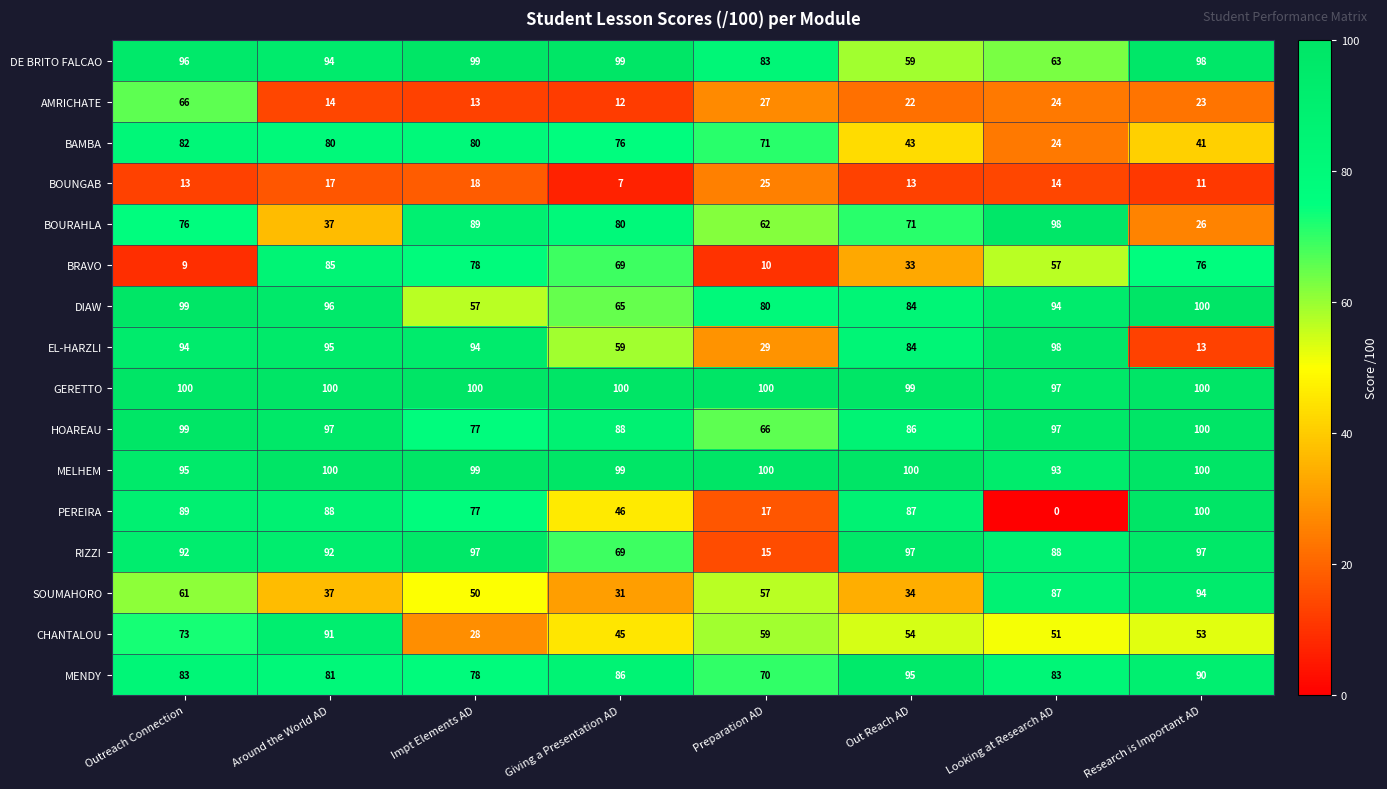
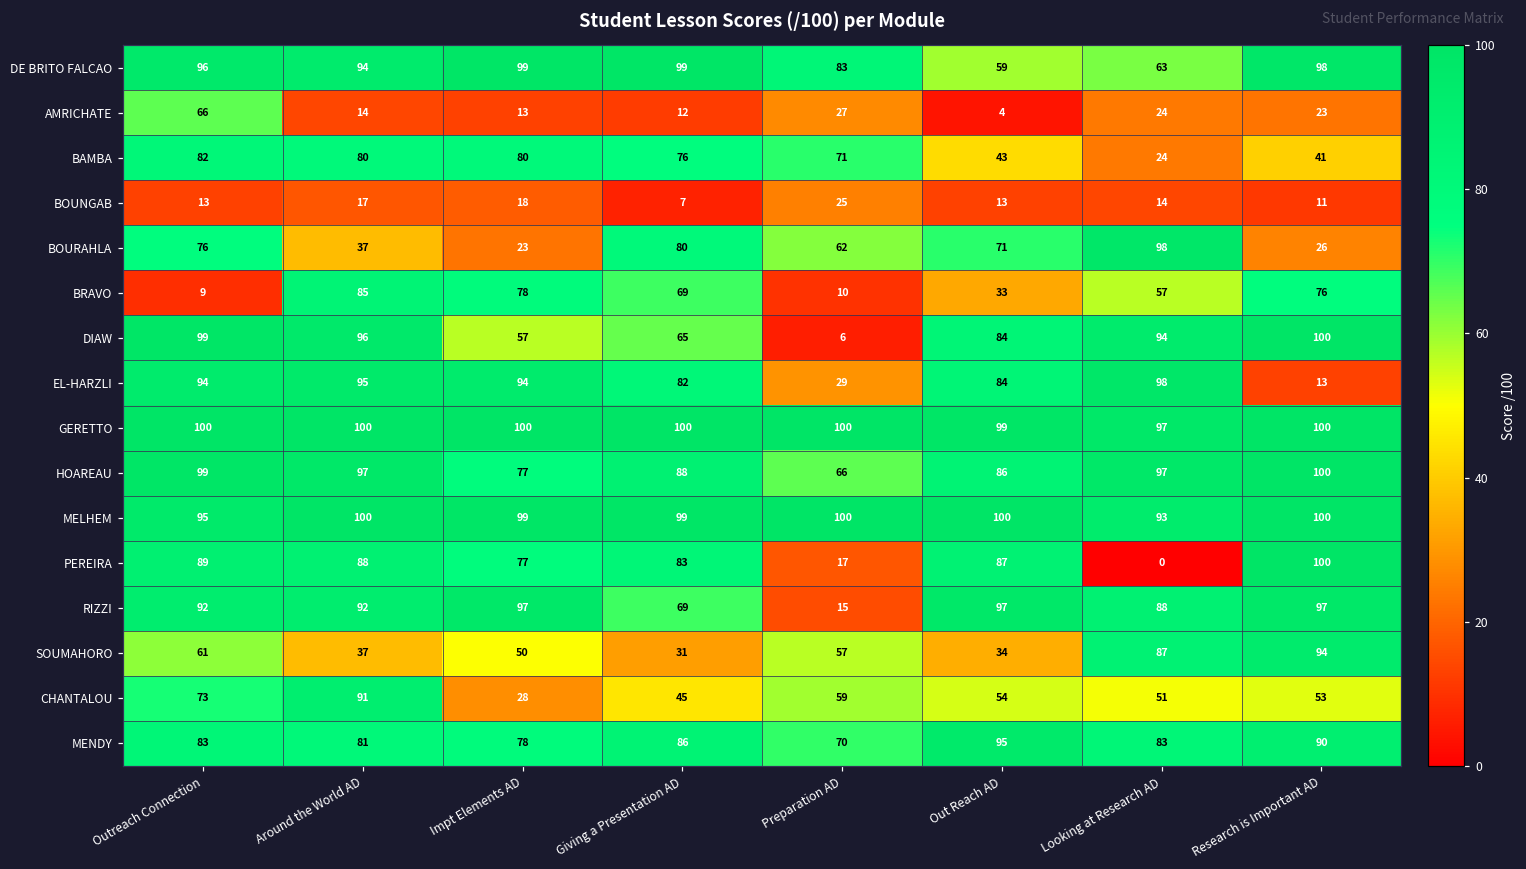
  {
    "DE BRITO FALCAO": {
      "Outreach Connection": 96,
      "Around the World AD": 94,
      "Impt Elements AD": 99,
      "Giving a Presentation AD": 99,
      "Preparation AD": 83,
      "Out Reach AD": 59,
      "Looking at Research AD": 63,
      "Research is Important AD": 98
    },
    "AMRICHATE": {
      "Outreach Connection": 66,
      "Around the World AD": 14,
      "Impt Elements AD": 13,
      "Giving a Presentation AD": 12,
      "Preparation AD": 27,
-     "Out Reach AD": 22,
+     "Out Reach AD": 4,
      "Looking at Research AD": 24,
      "Research is Important AD": 23
    },
    "BAMBA": {
      "Outreach Connection": 82,
      "Around the World AD": 80,
      "Impt Elements AD": 80,
      "Giving a Presentation AD": 76,
      "Preparation AD": 71,
      "Out Reach AD": 43,
      "Looking at Research AD": 24,
      "Research is Important AD": 41
    },
    "BOUNGAB": {
      "Outreach Connection": 13,
      "Around the World AD": 17,
      "Impt Elements AD": 18,
      "Giving a Presentation AD": 7,
      "Preparation AD": 25,
      "Out Reach AD": 13,
      "Looking at Research AD": 14,
      "Research is Important AD": 11
    },
    "BOURAHLA": {
      "Outreach Connection": 76,
      "Around the World AD": 37,
-     "Impt Elements AD": 89,
+     "Impt Elements AD": 23,
      "Giving a Presentation AD": 80,
      "Preparation AD": 62,
      "Out Reach AD": 71,
      "Looking at Research AD": 98,
      "Research is Important AD": 26
    },
    "BRAVO": {
      "Outreach Connection": 9,
      "Around the World AD": 85,
      "Impt Elements AD": 78,
      "Giving a Presentation AD": 69,
      "Preparation AD": 10,
      "Out Reach AD": 33,
      "Looking at Research AD": 57,
      "Research is Important AD": 76
    },
    "DIAW": {
      "Outreach Connection": 99,
      "Around the World AD": 96,
      "Impt Elements AD": 57,
      "Giving a Presentation AD": 65,
-     "Preparation AD": 80,
+     "Preparation AD": 6,
      "Out Reach AD": 84,
      "Looking at Research AD": 94,
      "Research is Important AD": 100
    },
    "EL-HARZLI": {
      "Outreach Connection": 94,
      "Around the World AD": 95,
      "Impt Elements AD": 94,
-     "Giving a Presentation AD": 59,
+     "Giving a Presentation AD": 82,
      "Preparation AD": 29,
      "Out Reach AD": 84,
      "Looking at Research AD": 98,
      "Research is Important AD": 13
    },
    "GERETTO": {
      "Outreach Connection": 100,
      "Around the World AD": 100,
      "Impt Elements AD": 100,
      "Giving a Presentation AD": 100,
      "Preparation AD": 100,
      "Out Reach AD": 99,
      "Looking at Research AD": 97,
      "Research is Important AD": 100
    },
    "HOAREAU": {
      "Outreach Connection": 99,
      "Around the World AD": 97,
      "Impt Elements AD": 77,
      "Giving a Presentation AD": 88,
      "Preparation AD": 66,
      "Out Reach AD": 86,
      "Looking at Research AD": 97,
      "Research is Important AD": 100
    },
    "MELHEM": {
      "Outreach Connection": 95,
      "Around the World AD": 100,
      "Impt Elements AD": 99,
      "Giving a Presentation AD": 99,
      "Preparation AD": 100,
      "Out Reach AD": 100,
      "Looking at Research AD": 93,
      "Research is Important AD": 100
    },
    "PEREIRA": {
      "Outreach Connection": 89,
      "Around the World AD": 88,
      "Impt Elements AD": 77,
-     "Giving a Presentation AD": 46,
+     "Giving a Presentation AD": 83,
      "Preparation AD": 17,
      "Out Reach AD": 87,
      "Looking at Research AD": 0,
      "Research is Important AD": 100
    },
    "RIZZI": {
      "Outreach Connection": 92,
      "Around the World AD": 92,
      "Impt Elements AD": 97,
      "Giving a Presentation AD": 69,
      "Preparation AD": 15,
      "Out Reach AD": 97,
      "Looking at Research AD": 88,
      "Research is Important AD": 97
    },
    "SOUMAHORO": {
      "Outreach Connection": 61,
      "Around the World AD": 37,
      "Impt Elements AD": 50,
      "Giving a Presentation AD": 31,
      "Preparation AD": 57,
      "Out Reach AD": 34,
      "Looking at Research AD": 87,
      "Research is Important AD": 94
    },
    "CHANTALOU": {
      "Outreach Connection": 73,
      "Around the World AD": 91,
      "Impt Elements AD": 28,
      "Giving a Presentation AD": 45,
      "Preparation AD": 59,
      "Out Reach AD": 54,
      "Looking at Research AD": 51,
      "Research is Important AD": 53
    },
    "MENDY": {
      "Outreach Connection": 83,
      "Around the World AD": 81,
      "Impt Elements AD": 78,
      "Giving a Presentation AD": 86,
      "Preparation AD": 70,
      "Out Reach AD": 95,
      "Looking at Research AD": 83,
      "Research is Important AD": 90
    }
  }
